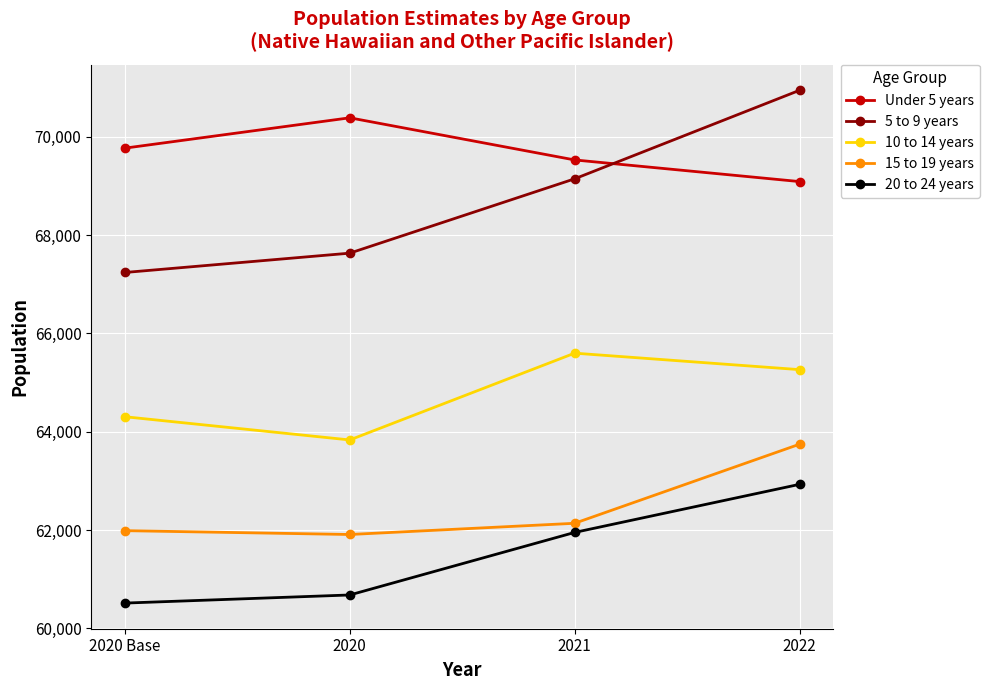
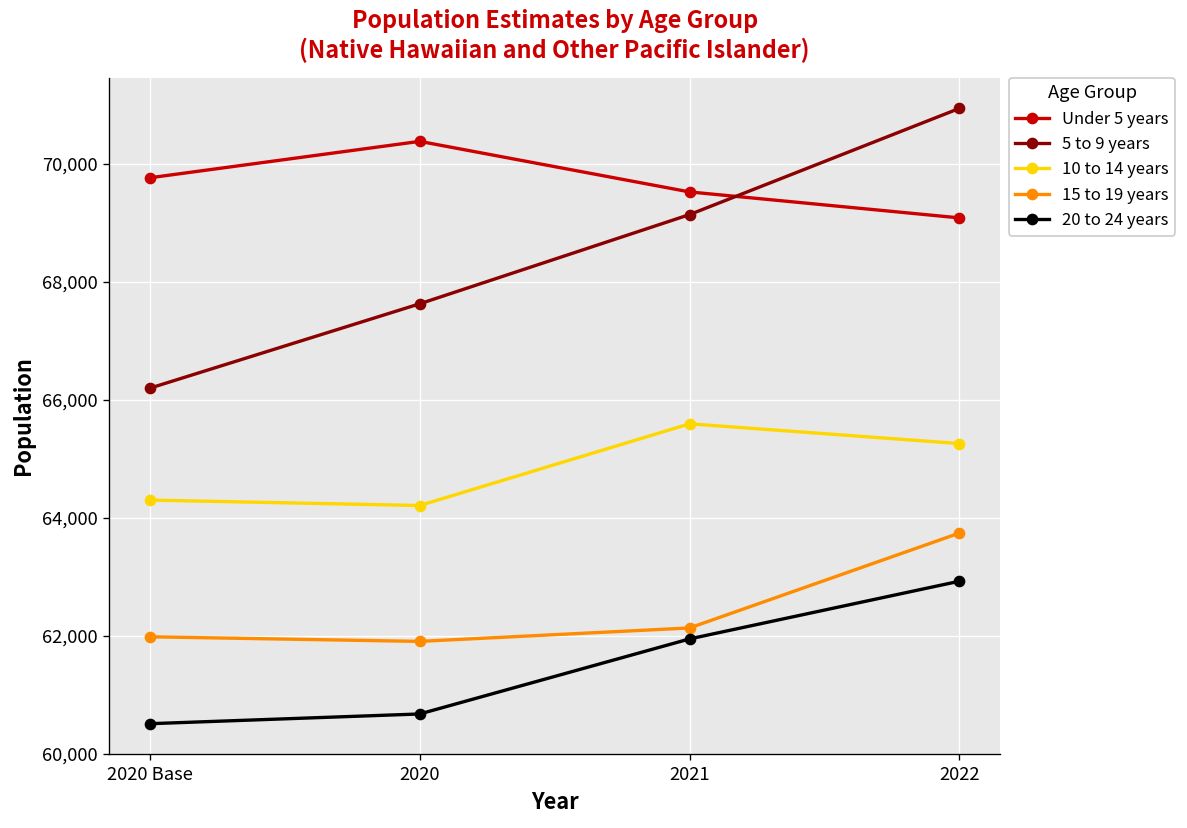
  {
    "Under 5 years": {
      "2020 Base": "69,800",
      "2020": "70,400",
      "2021": "69,500",
      "2022": "69,100"
    },
    "5 to 9 years": {
-     "2020 Base": "67,200",
+     "2020 Base": "66,200",
      "2020": "67,600",
      "2021": "69,100",
      "2022": "70,900"
    },
    "10 to 14 years": {
      "2020 Base": "64,300",
-     "2020": "63,800",
+     "2020": "64,200",
      "2021": "65,600",
      "2022": "65,300"
    },
    "15 to 19 years": {
      "2020 Base": "62,000",
      "2020": "61,900",
      "2021": "62,100",
      "2022": "63,700"
    },
    "20 to 24 years": {
      "2020 Base": "60,500",
      "2020": "60,700",
      "2021": "62,000",
      "2022": "62,900"
    }
  }
